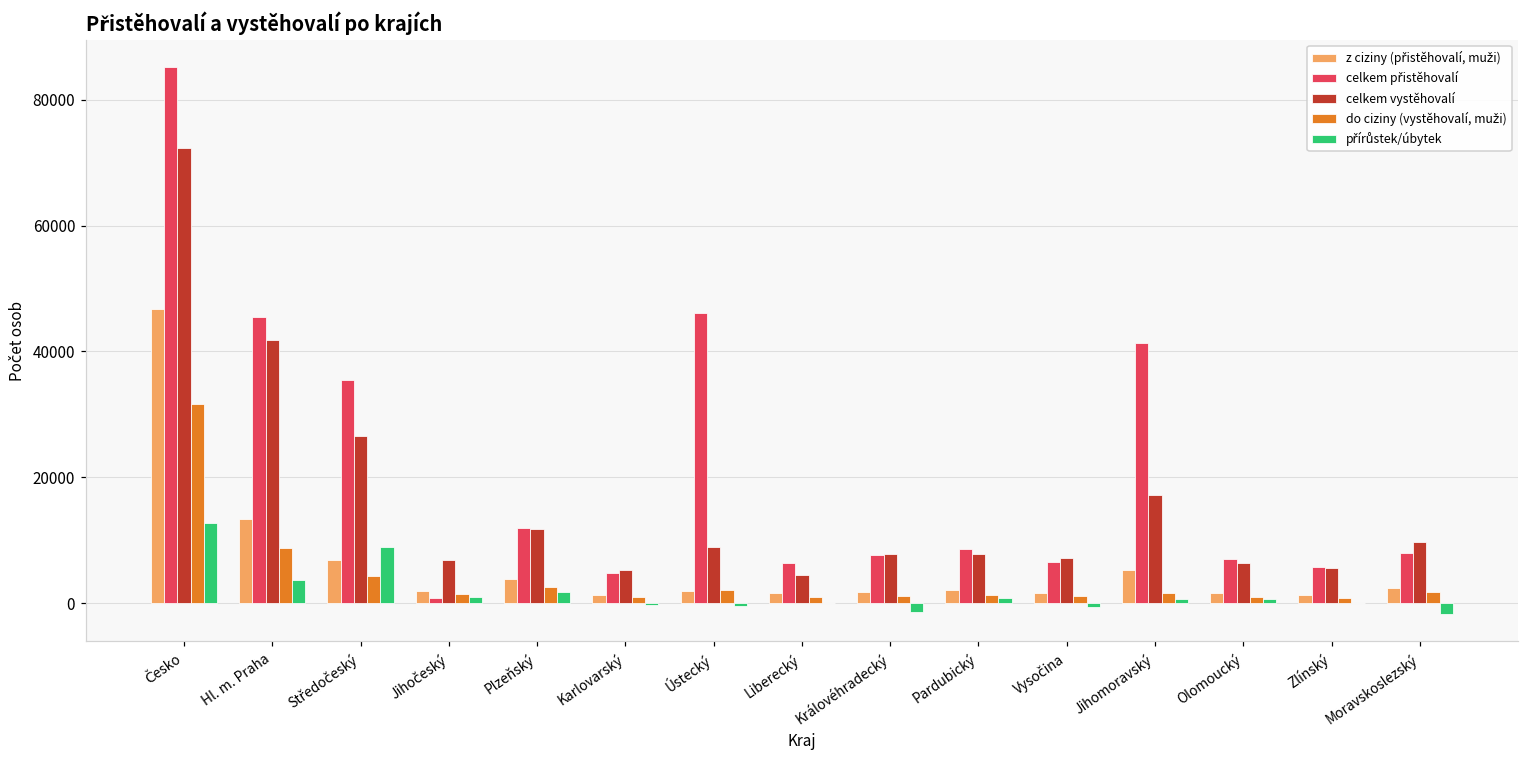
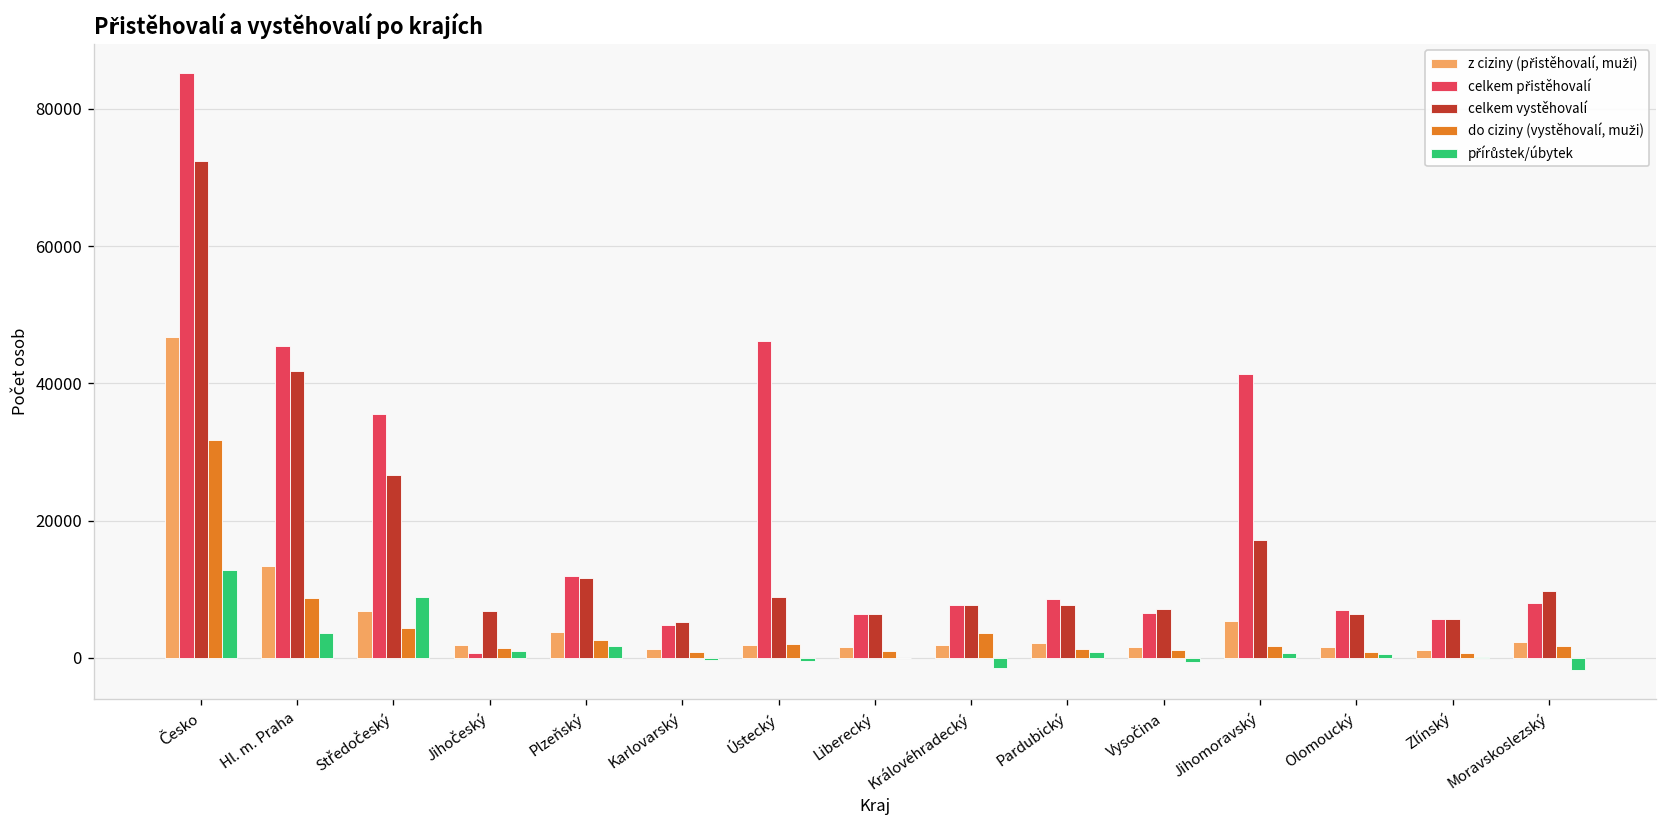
  {
    "z ciziny (přistěhovalí, muži)": {
      "Česko": 47000,
      "Hl. m. Praha": 13000,
      "Středočeský": 7000,
      "Jihočeský": 2000,
      "Plzeňský": 4000,
      "Karlovarský": 1000,
      "Ústecký": 2000,
      "Liberecký": 2000,
      "Královéhradecký": 2000,
      "Pardubický": 2000,
      "Vysočina": 2000,
      "Jihomoravský": 5000,
      "Olomoucký": 2000,
      "Zlínský": 1000,
      "Moravskoslezský": 2000
    },
    "celkem přistěhovalí": {
      "Česko": 85000,
      "Hl. m. Praha": 45000,
      "Středočeský": 36000,
      "Jihočeský": 1000,
      "Plzeňský": 12000,
      "Karlovarský": 5000,
      "Ústecký": 46000,
      "Liberecký": 6000,
      "Královéhradecký": 8000,
      "Pardubický": 9000,
      "Vysočina": 7000,
      "Jihomoravský": 41000,
      "Olomoucký": 7000,
      "Zlínský": 6000,
      "Moravskoslezský": 8000
    },
    "celkem vystěhovalí": {
      "Česko": 72000,
      "Hl. m. Praha": 42000,
      "Středočeský": 27000,
      "Jihočeský": 7000,
      "Plzeňský": 12000,
      "Karlovarský": 5000,
      "Ústecký": 9000,
-     "Liberecký": 4000,
+     "Liberecký": 6000,
      "Královéhradecký": 8000,
      "Pardubický": 8000,
      "Vysočina": 7000,
      "Jihomoravský": 17000,
      "Olomoucký": 6000,
      "Zlínský": 6000,
      "Moravskoslezský": 10000
    },
    "do ciziny (vystěhovalí, muži)": {
      "Česko": 32000,
      "Hl. m. Praha": 9000,
      "Středočeský": 4000,
      "Jihočeský": 1000,
      "Plzeňský": 3000,
      "Karlovarský": 1000,
      "Ústecký": 2000,
      "Liberecký": 1000,
-     "Královéhradecký": 1000,
+     "Královéhradecký": 4000,
      "Pardubický": 1000,
      "Vysočina": 1000,
      "Jihomoravský": 2000,
      "Olomoucký": 1000,
      "Zlínský": 1000,
      "Moravskoslezský": 2000
    },
    "přírůstek/úbytek": {
      "Česko": 13000,
      "Hl. m. Praha": 4000,
      "Středočeský": 9000,
      "Jihočeský": 1000,
      "Plzeňský": 2000,
      "Ústecký": -1000,
      "Královéhradecký": -1000,
      "Pardubický": 1000,
      "Vysočina": -1000,
      "Jihomoravský": 1000,
      "Olomoucký": 1000,
      "Moravskoslezský": -2000
    }
  }
